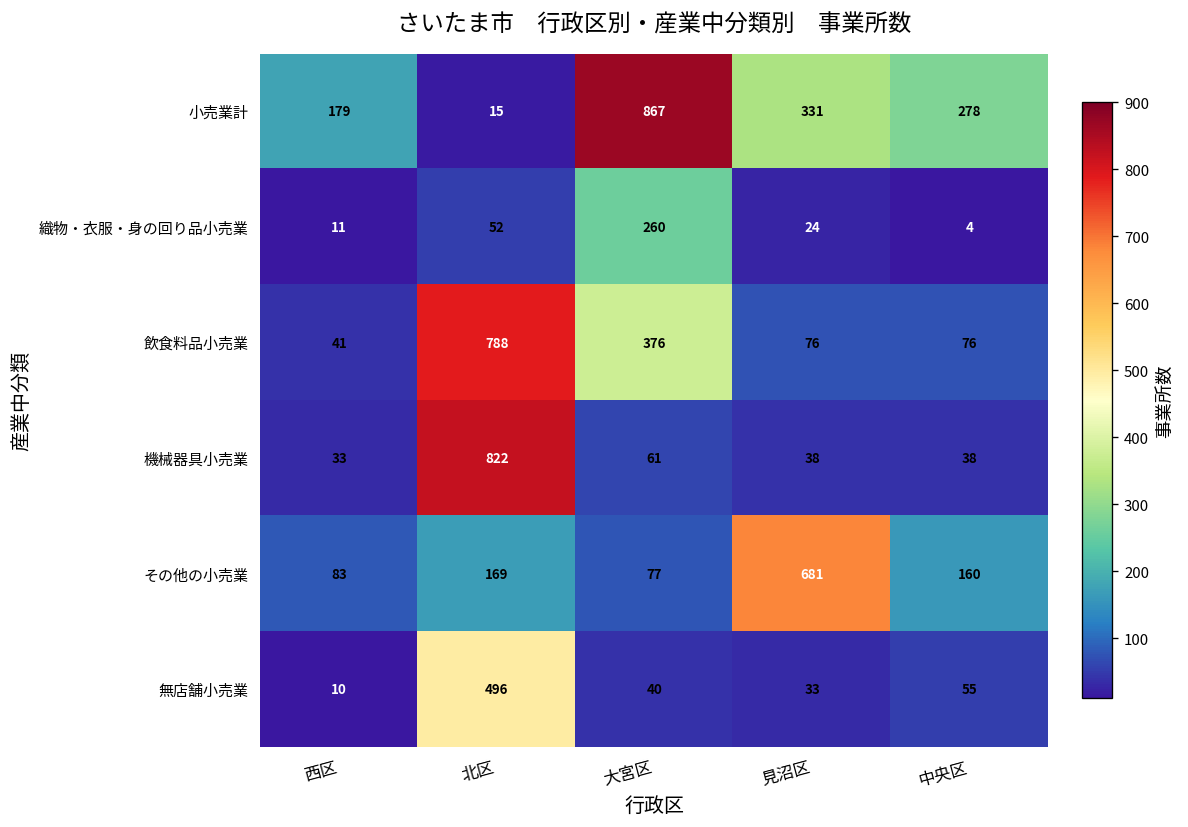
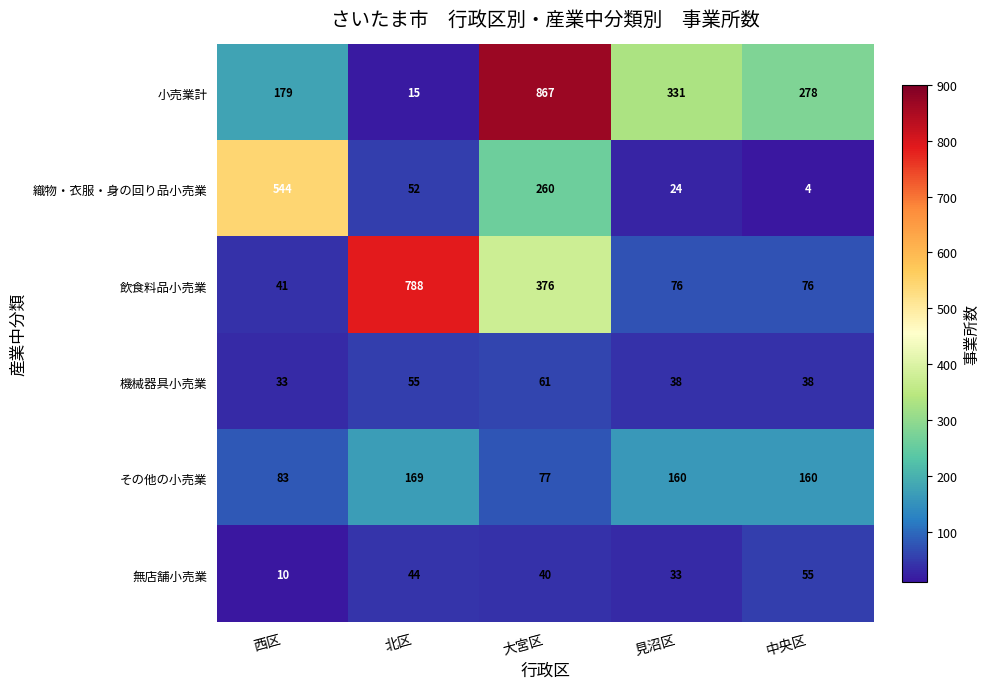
  {
    "小売業計": {
      "西区": 179,
      "北区": 15,
      "大宮区": 867,
      "見沼区": 331,
      "中央区": 278
    },
    "織物・衣服・身の回り品小売業": {
-     "西区": 11,
+     "西区": 544,
      "北区": 52,
      "大宮区": 260,
      "見沼区": 24,
      "中央区": 4
    },
    "飲食料品小売業": {
      "西区": 41,
      "北区": 788,
      "大宮区": 376,
      "見沼区": 76,
      "中央区": 76
    },
    "機械器具小売業": {
      "西区": 33,
-     "北区": 822,
+     "北区": 55,
      "大宮区": 61,
      "見沼区": 38,
      "中央区": 38
    },
    "その他の小売業": {
      "西区": 83,
      "北区": 169,
      "大宮区": 77,
-     "見沼区": 681,
+     "見沼区": 160,
      "中央区": 160
    },
    "無店舗小売業": {
      "西区": 10,
-     "北区": 496,
+     "北区": 44,
      "大宮区": 40,
      "見沼区": 33,
      "中央区": 55
    }
  }
